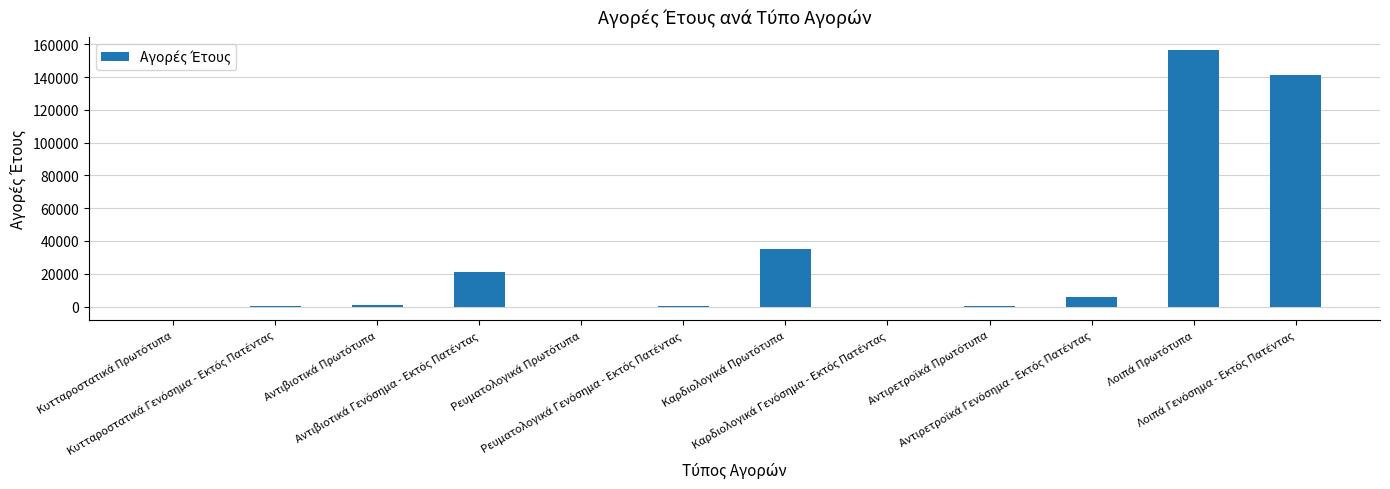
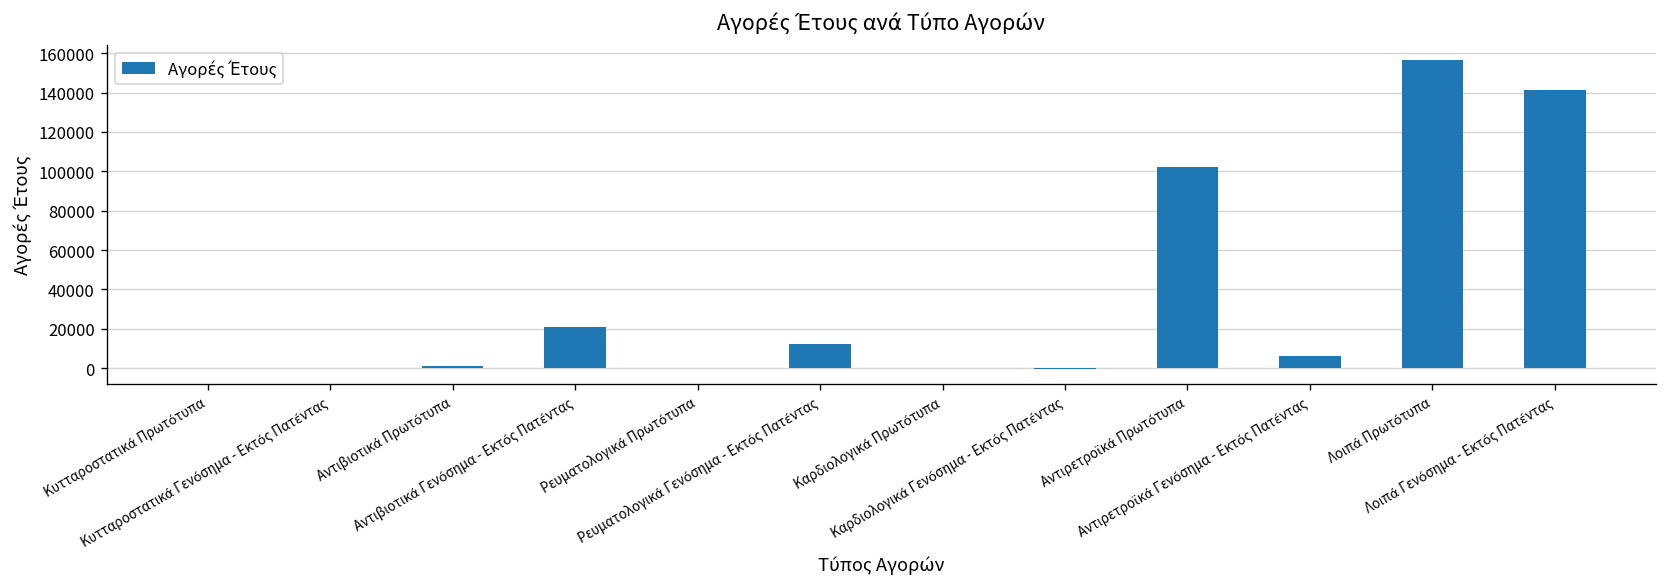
  {
    "Κυτταροστατικά Πρωτότυπα": 0,
    "Αντιβιοτικά Γενόσημα - Εκτός Πατέντας": 21000,
-   "Ρευματολογικά Γενόσημα - Εκτός Πατέντας": 1000,
-   "Καρδιολογικά Πρωτότυπα": 35000,
-   "Αντιρετροϊκά Πρωτότυπα": 0,
+   "Ρευματολογικά Γενόσημα - Εκτός Πατέντας": 12000,
+   "Καρδιολογικά Πρωτότυπα": 0,
+   "Αντιρετροϊκά Πρωτότυπα": 102000,
    "Αντιρετροϊκά Γενόσημα - Εκτός Πατέντας": 6000,
    "Λοιπά Πρωτότυπα": 156000,
    "Λοιπά Γενόσημα - Εκτός Πατέντας": 141000
  }
